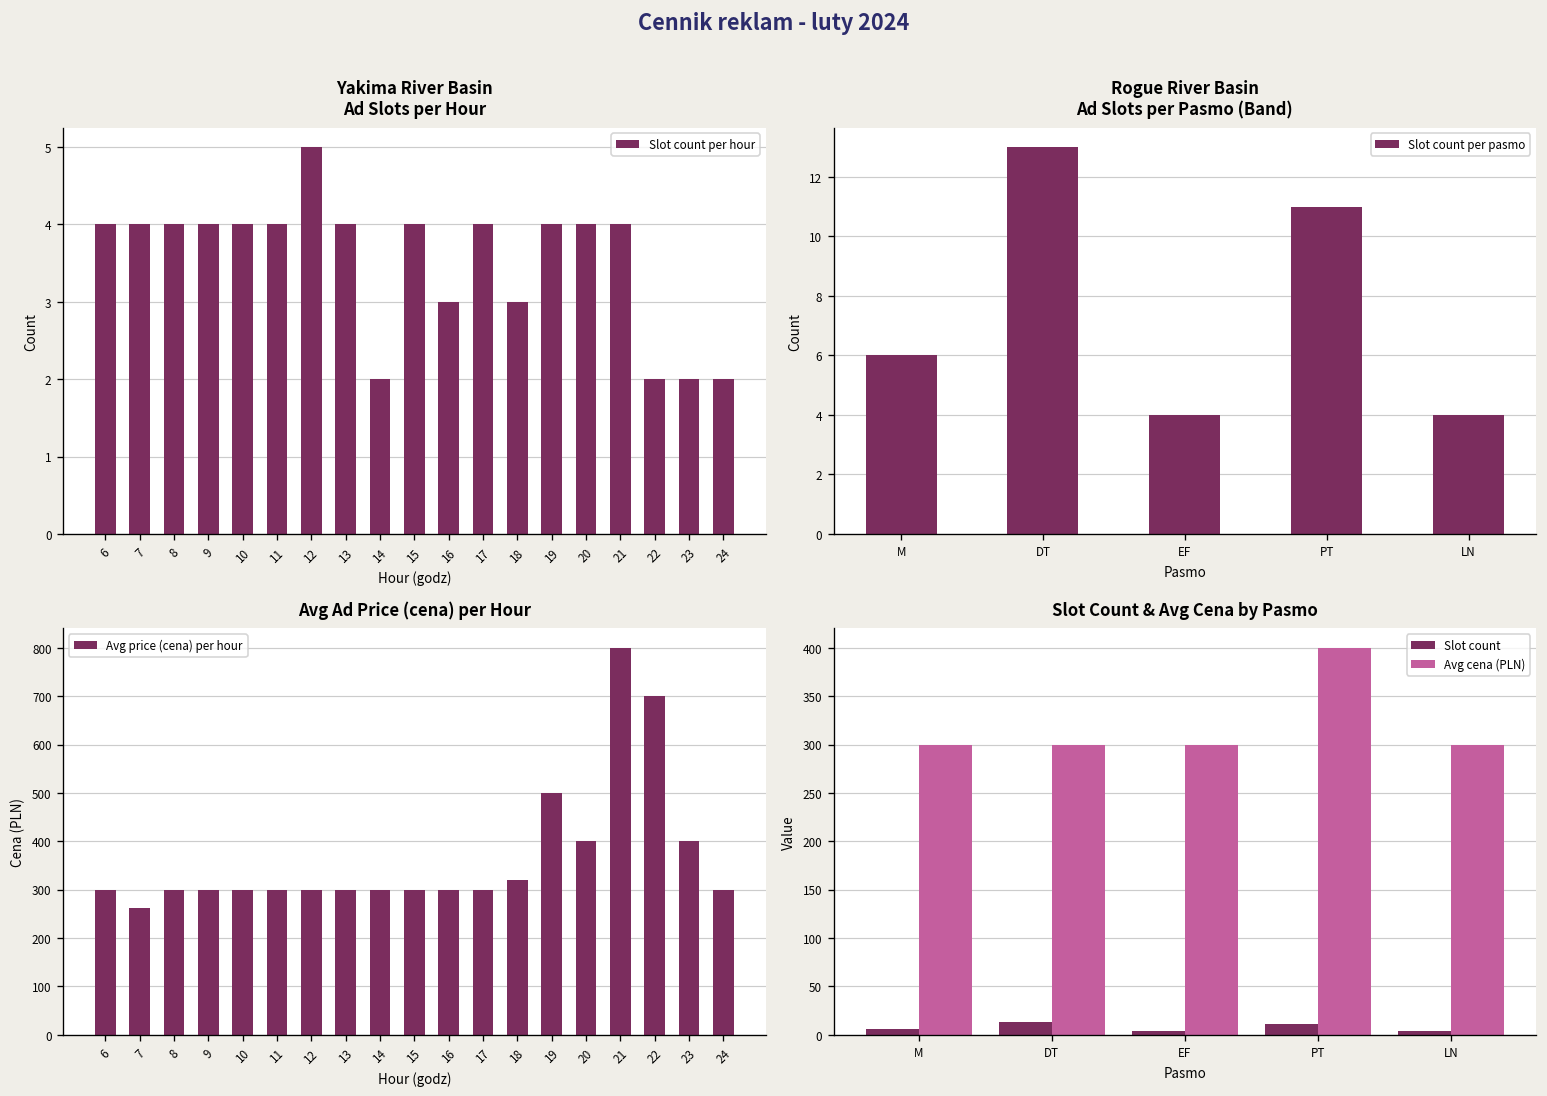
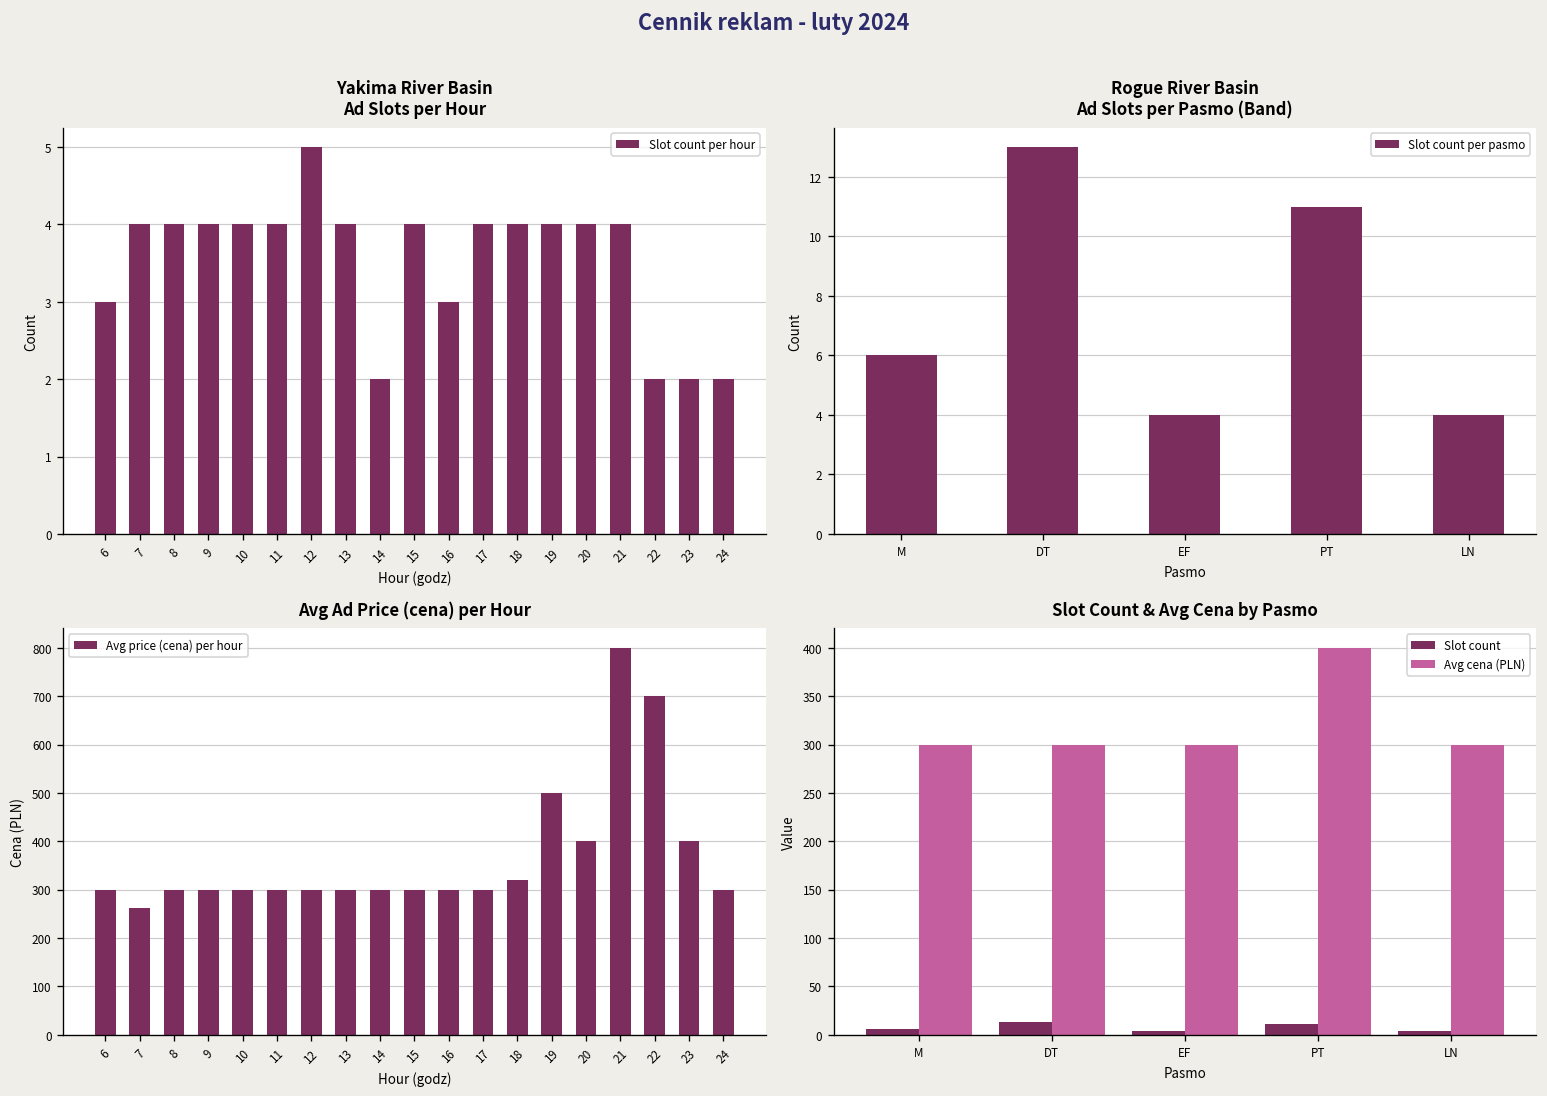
  {
    "Yakima River Basin Ad Slots per Hour": {
-     "6": 4,
+     "6": 3,
      "7": 4,
      "8": 4,
      "9": 4,
      "10": 4,
      "11": 4,
      "12": 5,
      "13": 4,
      "14": 2,
      "15": 4,
      "16": 3,
      "17": 4,
-     "18": 3,
+     "18": 4,
      "19": 4,
      "20": 4,
      "21": 4,
      "22": 2,
      "23": 2,
      "24": 2
    },
    "Rogue River Basin Ad Slots per Pasmo (Band)": {
      "M": 6.0,
      "DT": 13.0,
      "EF": 4.0,
      "PT": 11.0,
      "LN": 4.0
    },
    "Avg Ad Price (cena) per Hour": {
      "6": 300,
      "7": 260,
      "8": 300,
      "9": 300,
      "10": 300,
      "11": 300,
      "12": 300,
      "13": 300,
      "14": 300,
      "15": 300,
      "16": 300,
      "17": 300,
      "18": 320,
      "19": 500,
      "20": 400,
      "21": 800,
      "22": 700,
      "23": 400,
      "24": 300
    },
    "Slot Count & Avg Cena by Pasmo": {
      "Slot count": {
        "M": 10,
        "DT": 10,
        "EF": 0,
        "PT": 10,
        "LN": 0
      },
      "Avg cena (PLN)": {
        "M": 300,
        "DT": 300,
        "EF": 300,
        "PT": 400,
        "LN": 300
      }
    }
  }
